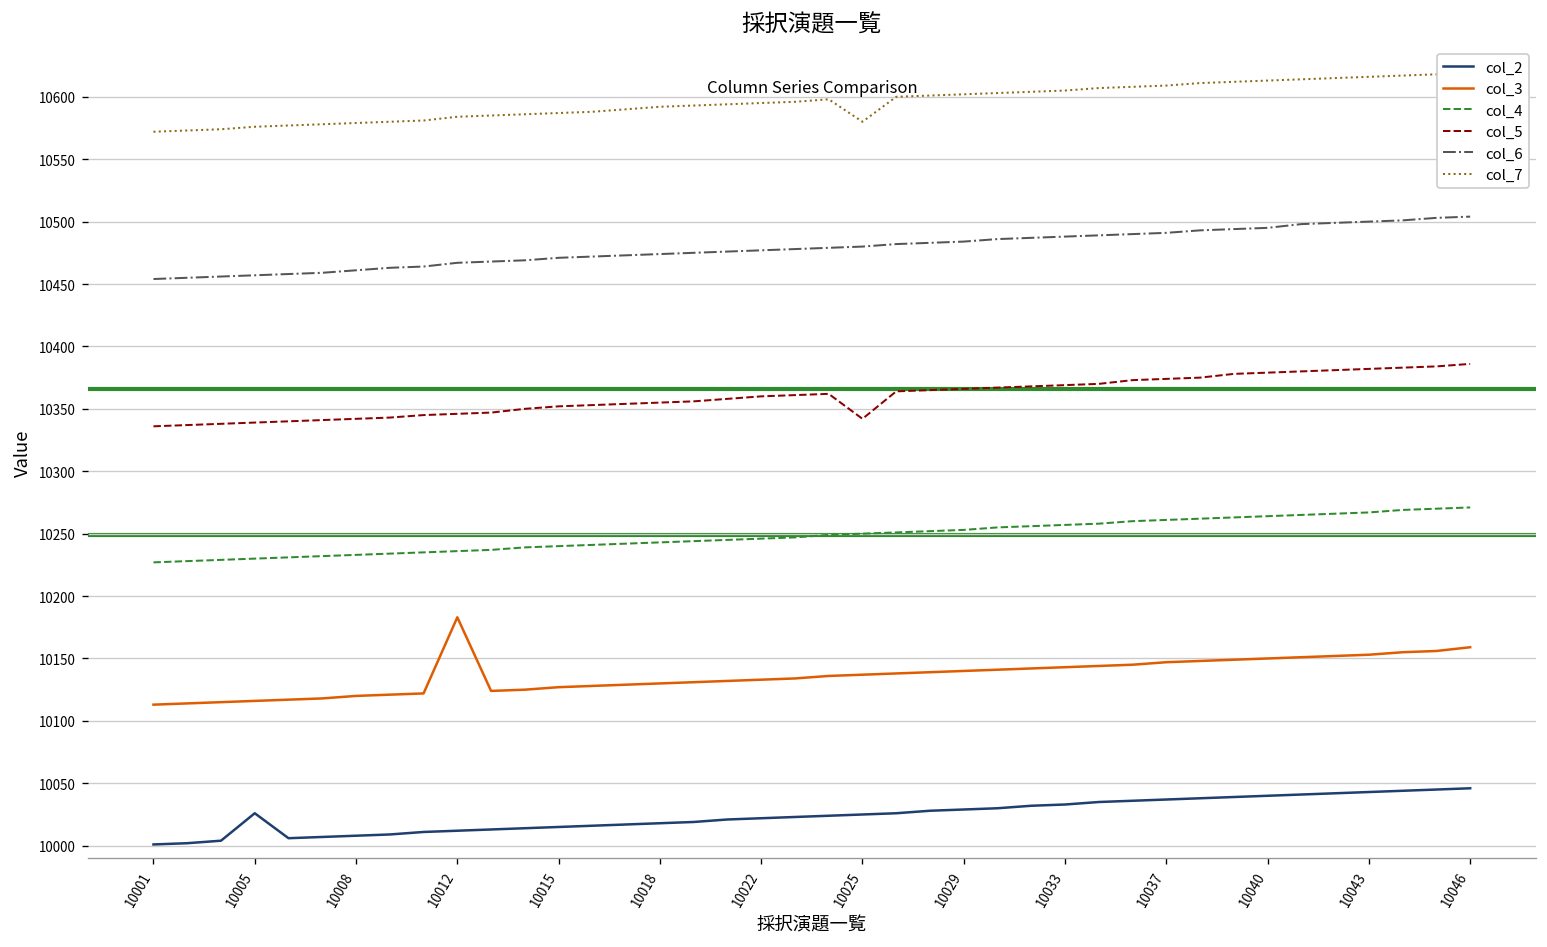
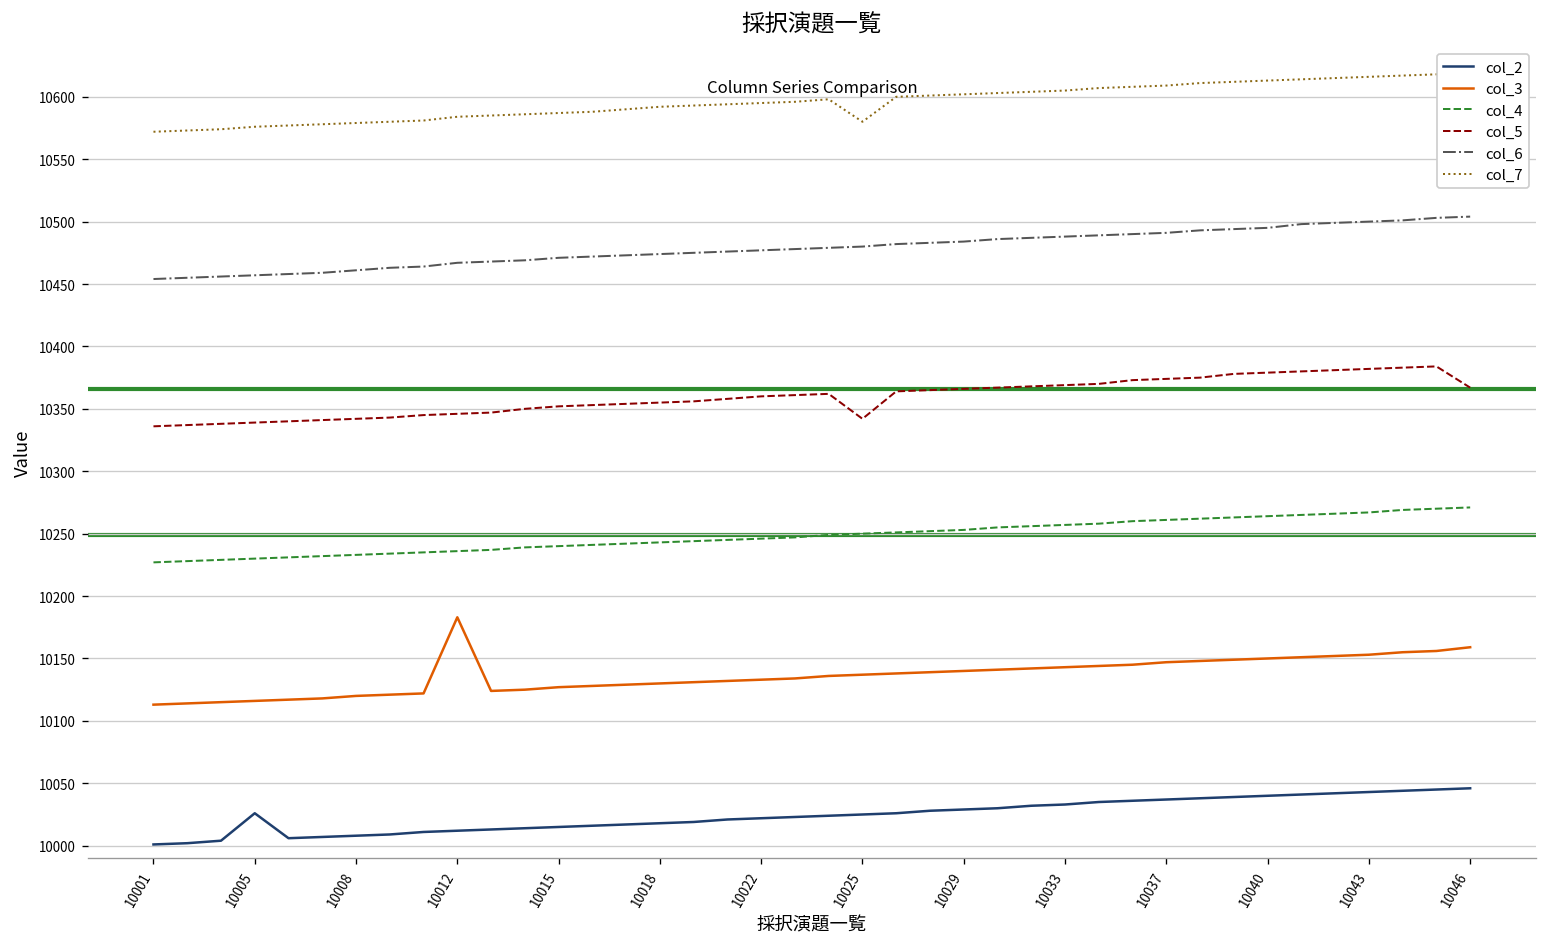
  {
    "col_2": {
      "10001": 10001,
      "10005": 10026,
      "10008": 10008,
      "10012": 10012,
      "10015": 10015,
      "10018": 10018,
      "10022": 10022,
      "10025": 10025,
      "10029": 10029,
      "10033": 10033,
      "10037": 10037,
      "10040": 10040,
      "10043": 10043,
      "10046": 10046
    },
    "col_3": {
      "10001": 10113,
      "10005": 10116,
      "10008": 10120,
      "10012": 10183,
      "10015": 10127,
      "10018": 10130,
      "10022": 10133,
      "10025": 10137,
      "10029": 10140,
      "10033": 10143,
      "10037": 10147,
      "10040": 10150,
      "10043": 10153,
      "10046": 10159
    },
    "col_4": {
      "10001": 10227,
      "10005": 10230,
      "10008": 10233,
      "10012": 10236,
      "10015": 10240,
      "10018": 10243,
      "10022": 10246,
      "10025": 10250,
      "10029": 10253,
      "10033": 10257,
      "10037": 10261,
      "10040": 10264,
      "10043": 10267,
      "10046": 10271
    },
    "col_5": {
      "10001": 10336,
      "10005": 10339,
      "10008": 10342,
      "10012": 10346,
      "10015": 10352,
      "10018": 10355,
      "10022": 10360,
      "10025": 10342,
      "10029": 10366,
      "10033": 10369,
      "10037": 10374,
      "10040": 10379,
      "10043": 10382,
-     "10046": 10386
+     "10046": 10367
    },
    "col_6": {
      "10001": 10454,
      "10005": 10457,
      "10008": 10461,
      "10012": 10467,
      "10015": 10471,
      "10018": 10474,
      "10022": 10477,
      "10025": 10480,
      "10029": 10484,
      "10033": 10488,
      "10037": 10491,
      "10040": 10495,
      "10043": 10500,
      "10046": 10504
    },
    "col_7": {
      "10001": 10572,
      "10005": 10576,
      "10008": 10579,
      "10012": 10584,
      "10015": 10587,
      "10018": 10592,
      "10022": 10595,
      "10025": 10580,
      "10029": 10602,
      "10033": 10605,
      "10037": 10609,
      "10040": 10613,
      "10043": 10616
    }
  }
